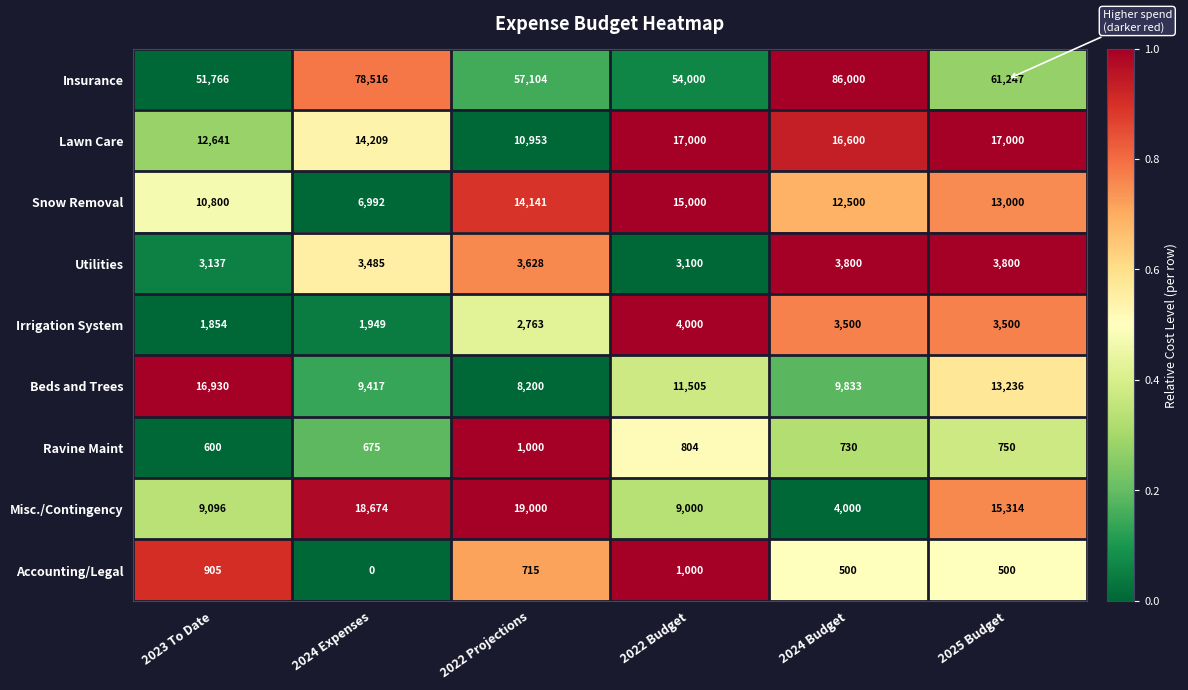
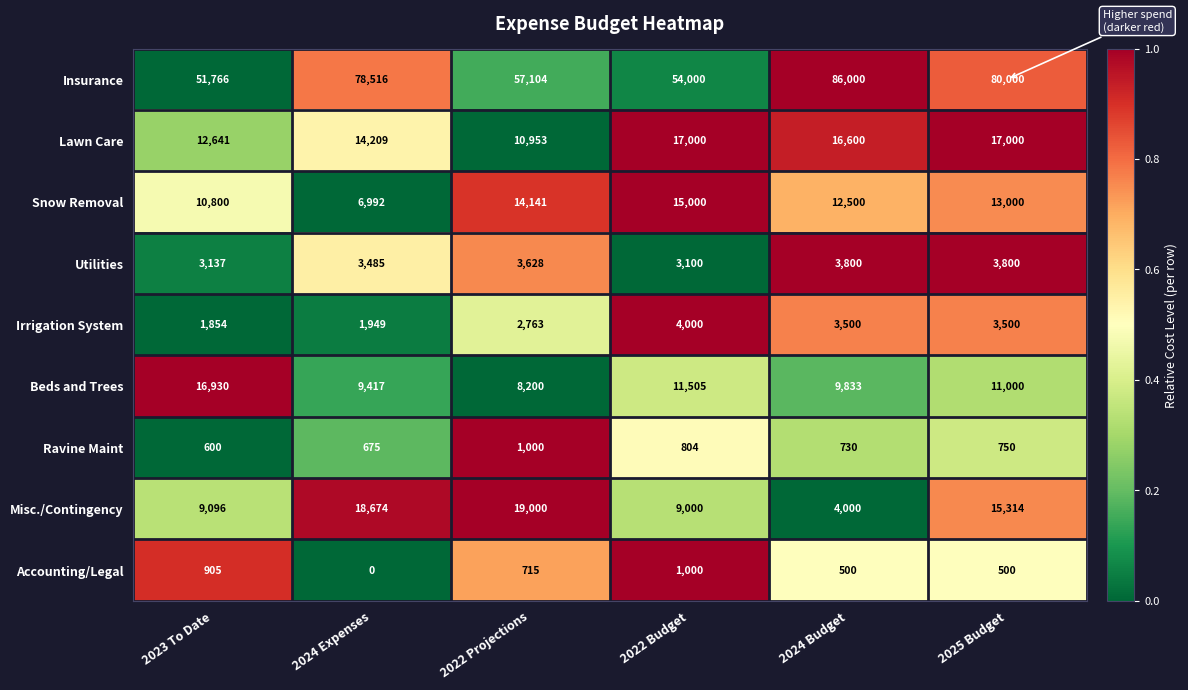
  {
    "Insurance": {
      "2023 To Date": "51,766",
      "2024 Expenses": "78,516",
      "2022 Projections": "57,104",
      "2022 Budget": "54,000",
      "2024 Budget": "86,000",
-     "2025 Budget": "61,247"
+     "2025 Budget": "80,000"
    },
    "Lawn Care": {
      "2023 To Date": "12,641",
      "2024 Expenses": "14,209",
      "2022 Projections": "10,953",
      "2022 Budget": "17,000",
      "2024 Budget": "16,600",
      "2025 Budget": "17,000"
    },
    "Snow Removal": {
      "2023 To Date": "10,800",
      "2024 Expenses": "6,992",
      "2022 Projections": "14,141",
      "2022 Budget": "15,000",
      "2024 Budget": "12,500",
      "2025 Budget": "13,000"
    },
    "Utilities": {
      "2023 To Date": "3,137",
      "2024 Expenses": "3,485",
      "2022 Projections": "3,628",
      "2022 Budget": "3,100",
      "2024 Budget": "3,800",
      "2025 Budget": "3,800"
    },
    "Irrigation System": {
      "2023 To Date": "1,854",
      "2024 Expenses": "1,949",
      "2022 Projections": "2,763",
      "2022 Budget": "4,000",
      "2024 Budget": "3,500",
      "2025 Budget": "3,500"
    },
    "Beds and Trees": {
      "2023 To Date": "16,930",
      "2024 Expenses": "9,417",
      "2022 Projections": "8,200",
      "2022 Budget": "11,505",
      "2024 Budget": "9,833",
-     "2025 Budget": "13,236"
+     "2025 Budget": "11,000"
    },
    "Ravine Maint": {
      "2023 To Date": "600",
      "2024 Expenses": "675",
      "2022 Projections": "1,000",
      "2022 Budget": "804",
      "2024 Budget": "730",
      "2025 Budget": "750"
    },
    "Misc./Contingency": {
      "2023 To Date": "9,096",
      "2024 Expenses": "18,674",
      "2022 Projections": "19,000",
      "2022 Budget": "9,000",
      "2024 Budget": "4,000",
      "2025 Budget": "15,314"
    },
    "Accounting/Legal": {
      "2023 To Date": "905",
      "2024 Expenses": "0",
      "2022 Projections": "715",
      "2022 Budget": "1,000",
      "2024 Budget": "500",
      "2025 Budget": "500"
    }
  }
